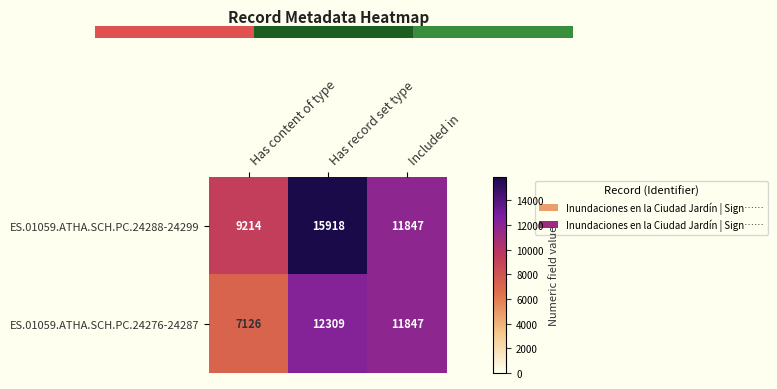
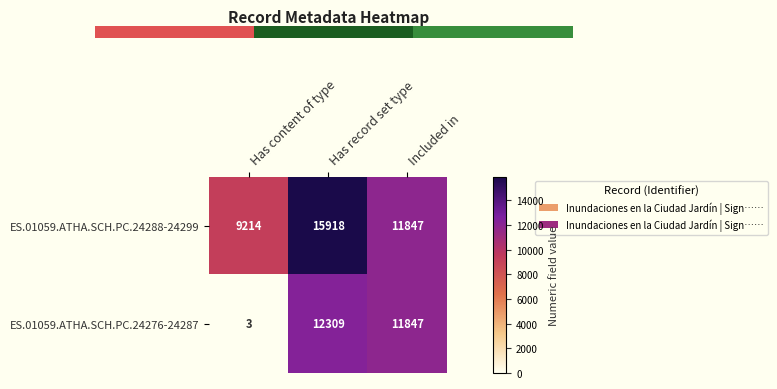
  {
    "Record Metadata Heatmap": {
      "ES.01059.ATHA.SCH.PC.24288-24299": {
        "Has content of type": 9214,
        "Has record set type": 15918,
        "Included in": 11847
      },
      "ES.01059.ATHA.SCH.PC.24276-24287": {
-       "Has content of type": 7126,
+       "Has content of type": 3,
        "Has record set type": 12309,
        "Included in": 11847
      }
    }
  }
